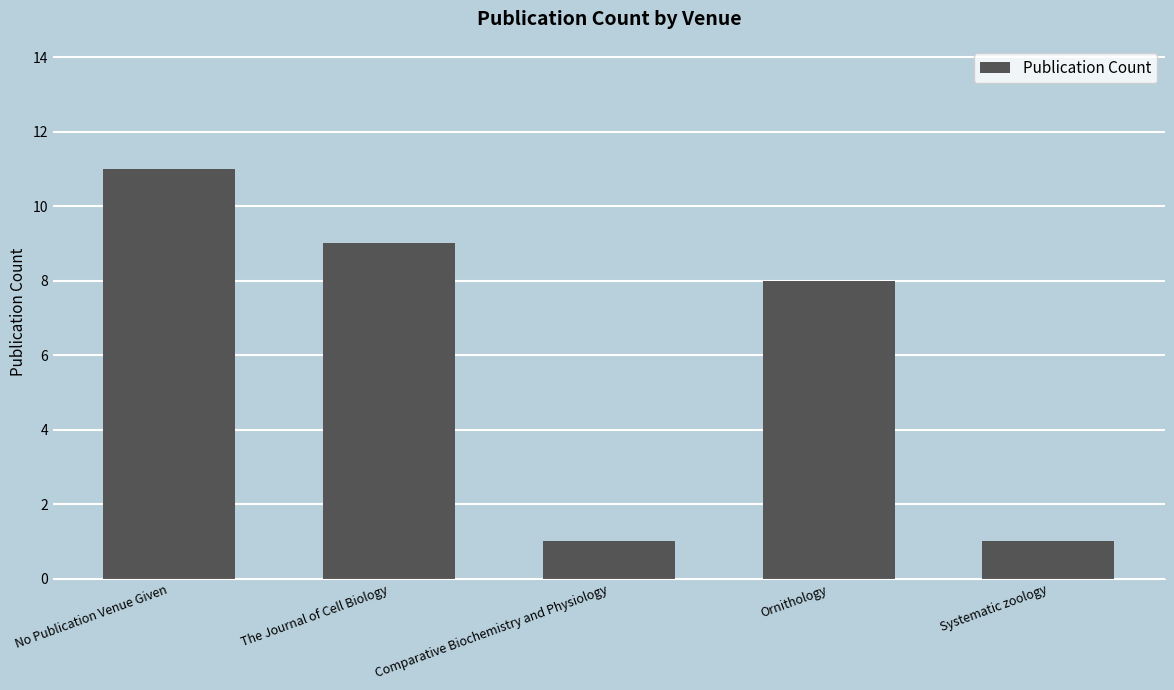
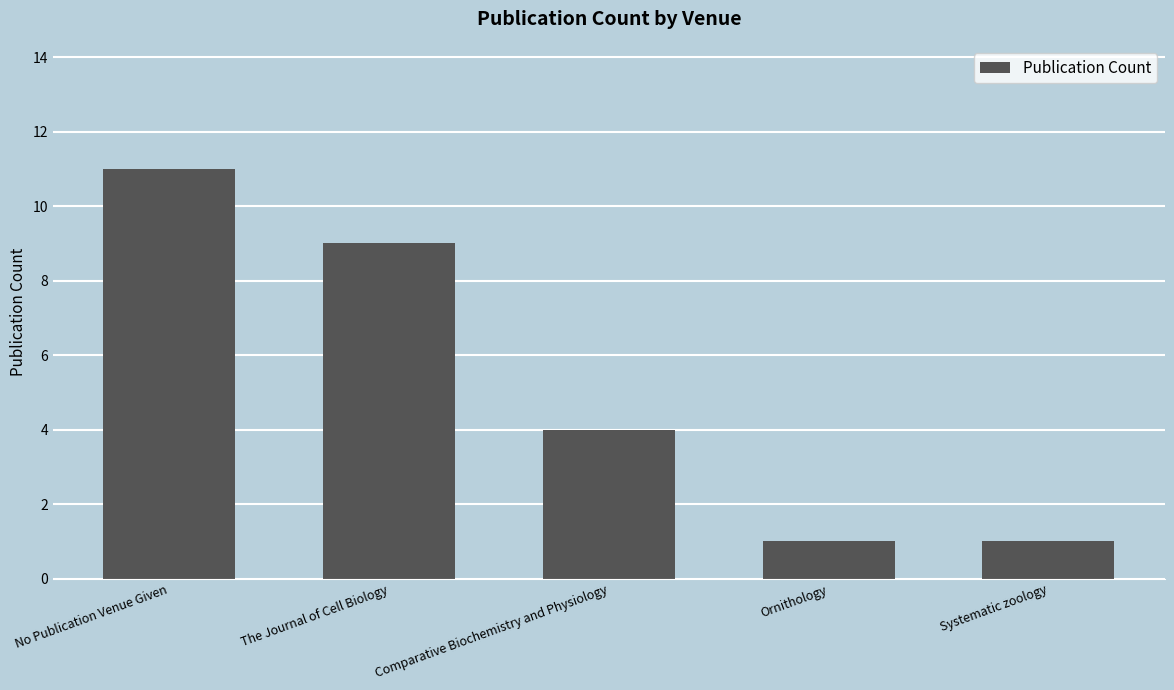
  {
    "No Publication Venue Given": 11,
    "The Journal of Cell Biology": 9,
-   "Comparative Biochemistry and Physiology": 1,
-   "Ornithology": 8,
+   "Comparative Biochemistry and Physiology": 4,
+   "Ornithology": 1,
    "Systematic zoology": 1
  }
